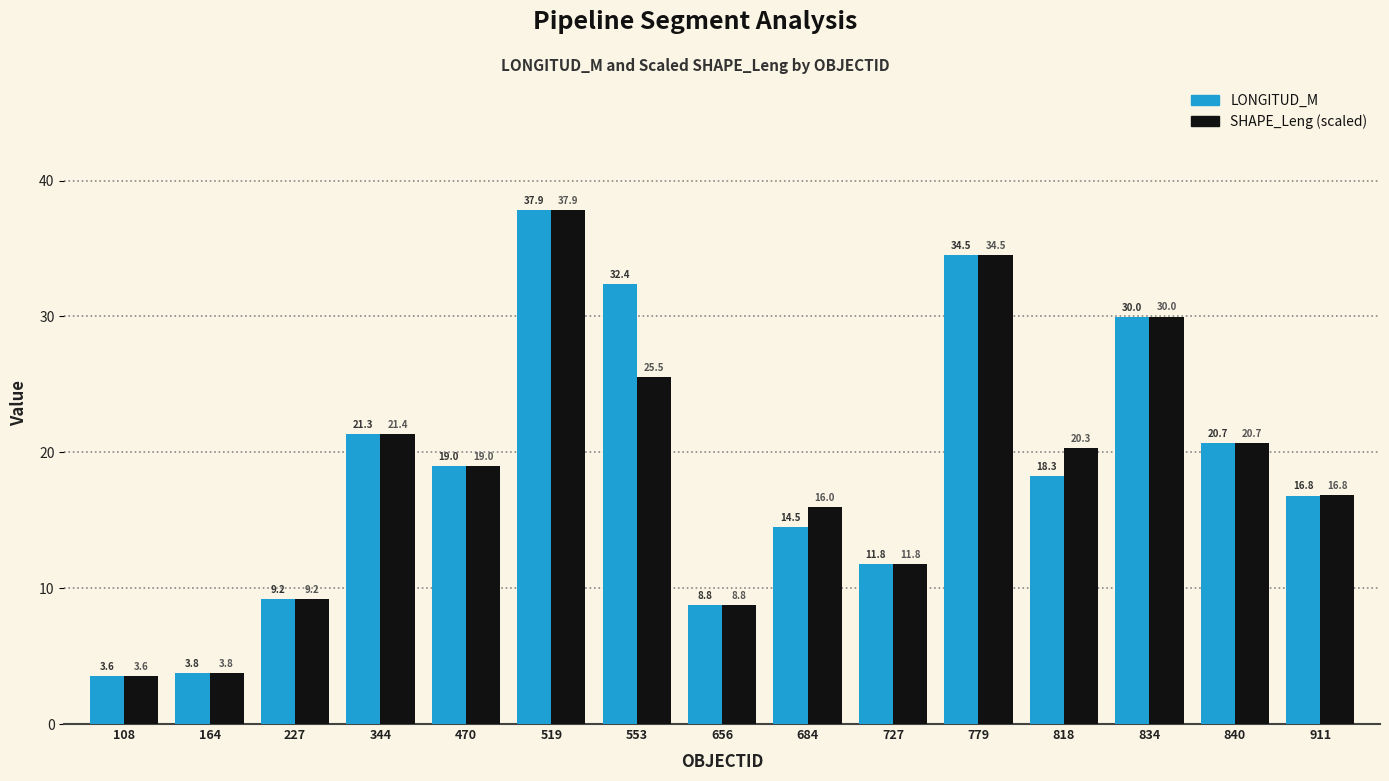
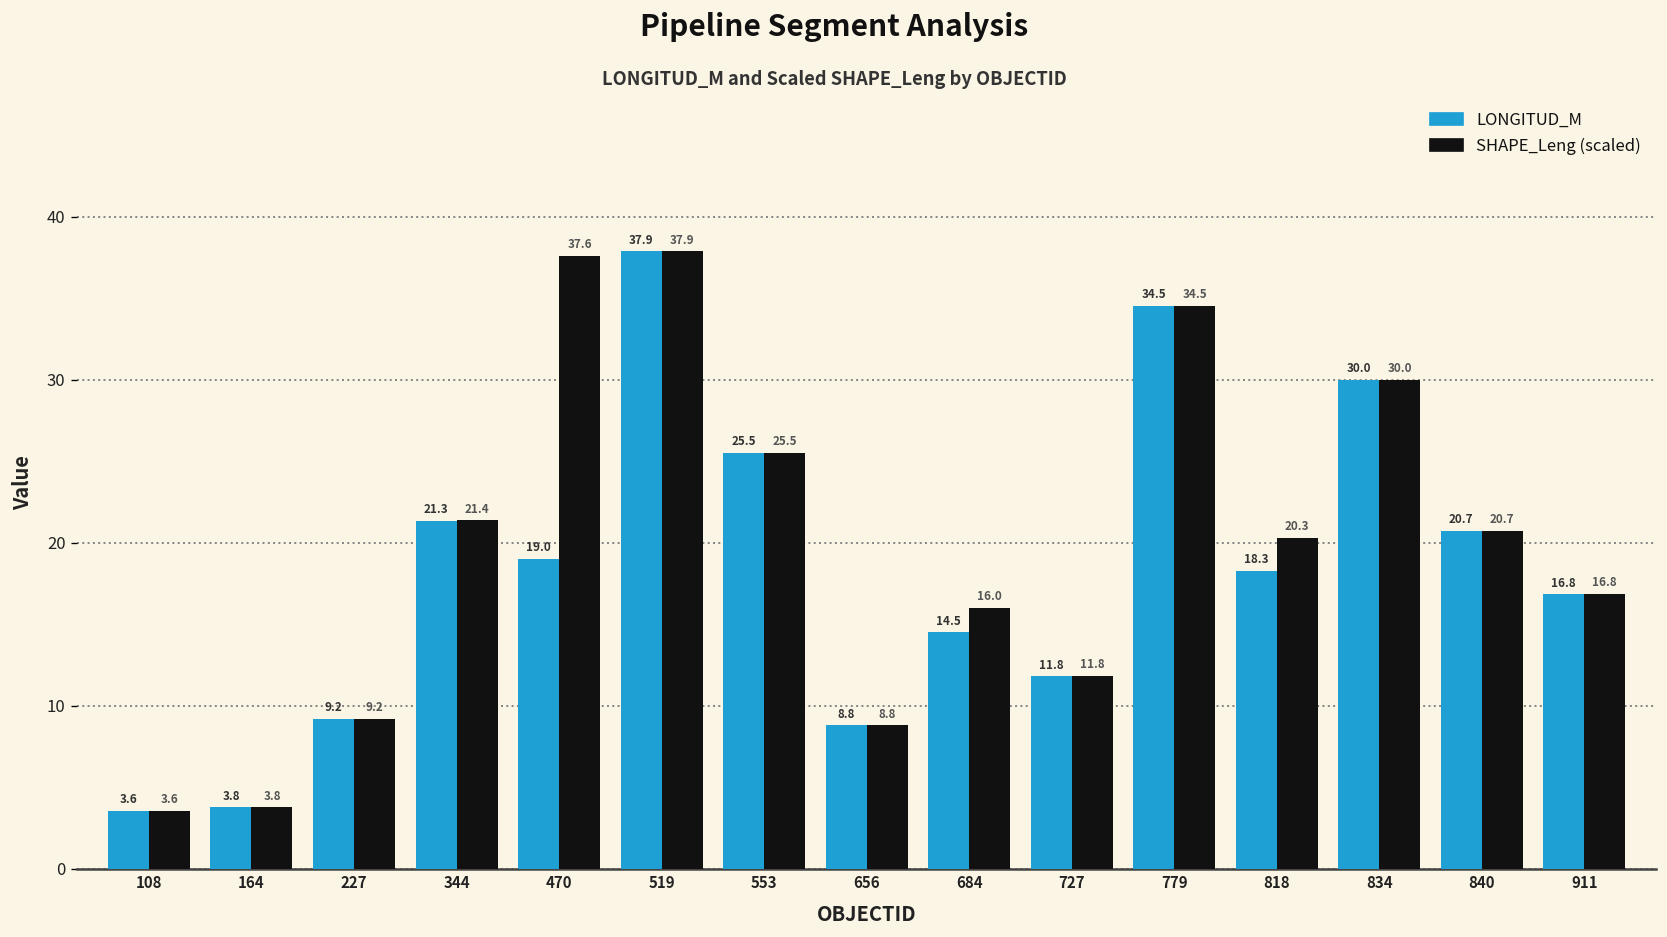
  {
    "LONGITUD_M": {
      "108": 3.6,
      "164": 3.8,
      "227": 9.2,
      "344": 21.3,
      "470": 19.0,
      "519": 37.9,
-     "553": 32.4,
+     "553": 25.5,
      "656": 8.8,
      "684": 14.5,
      "727": 11.8,
      "779": 34.5,
      "818": 18.3,
      "834": 30.0,
      "840": 20.7,
      "911": 16.8
    },
    "SHAPE_Leng (scaled)": {
      "108": 3.6,
      "164": 3.8,
      "227": 9.2,
      "344": 21.4,
-     "470": 19.0,
+     "470": 37.6,
      "519": 37.9,
      "553": 25.5,
      "656": 8.8,
      "684": 16.0,
      "727": 11.8,
      "779": 34.5,
      "818": 20.3,
      "834": 30.0,
      "840": 20.7,
      "911": 16.8
    }
  }
